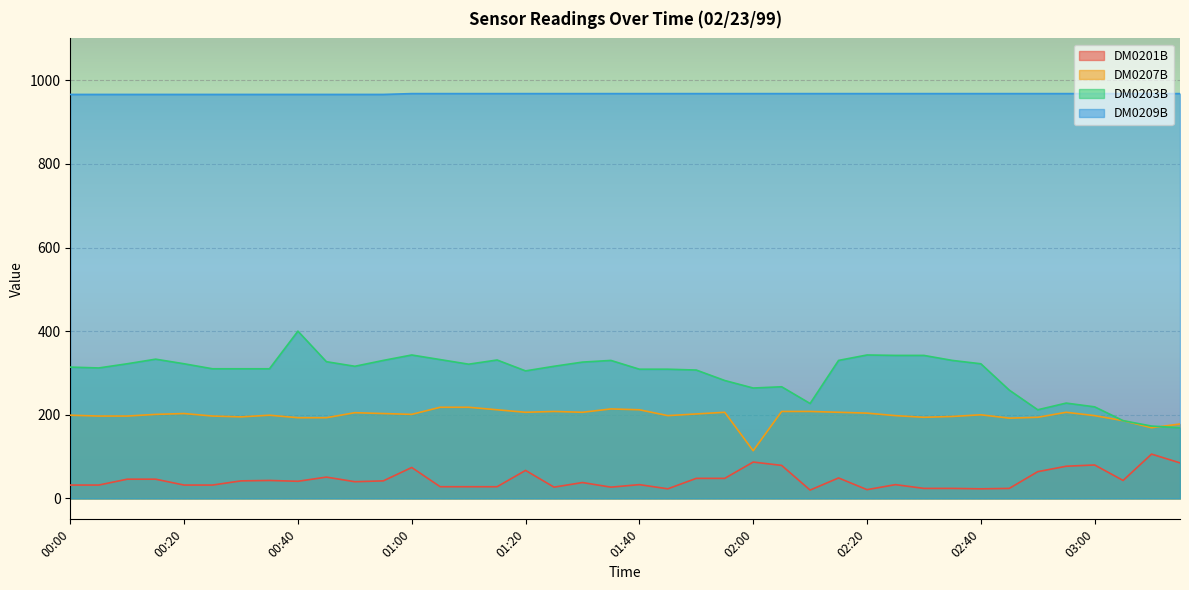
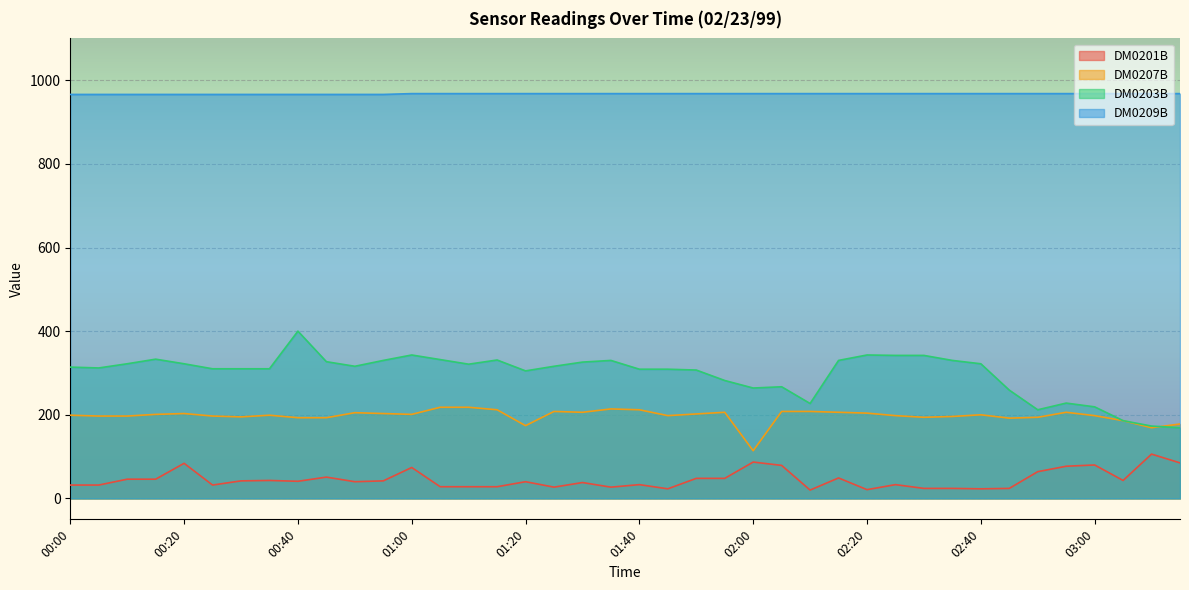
  {
    "DM0201B": {
      "00:00": 30,
-     "00:20": 30,
+     "00:20": 80,
      "00:40": 40,
      "01:00": 70,
-     "01:20": 70,
+     "01:20": 40,
      "01:40": 30,
      "02:00": 90,
      "02:20": 20,
      "02:40": 20,
      "03:00": 80
    },
    "DM0207B": {
      "00:00": 200,
      "00:20": 200,
      "00:40": 190,
      "01:00": 200,
-     "01:20": 210,
+     "01:20": 170,
      "01:40": 210,
      "02:00": 110,
      "02:20": 200,
      "02:40": 200,
      "03:00": 200
    },
    "DM0203B": {
      "00:00": 310,
      "00:20": 320,
      "00:40": 400,
      "01:00": 340,
      "01:20": 310,
      "01:40": 310,
      "02:00": 260,
      "02:20": 340,
      "02:40": 320,
      "03:00": 220
    },
    "DM0209B": {
      "00:00": 970,
      "00:20": 970,
      "00:40": 970,
      "01:00": 970,
      "01:20": 970,
      "01:40": 970,
      "02:00": 970,
      "02:20": 970,
      "02:40": 970
    }
  }
